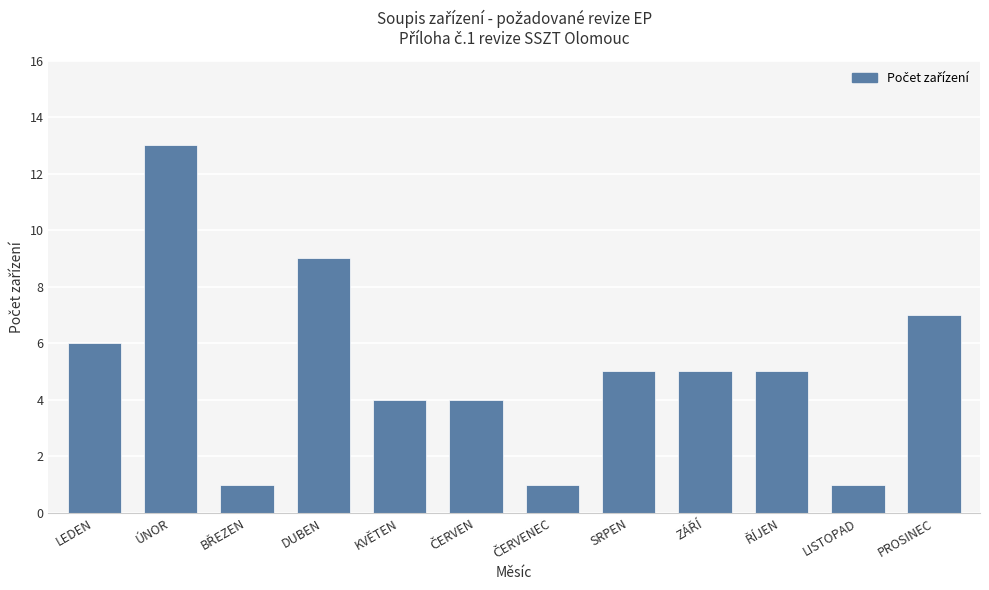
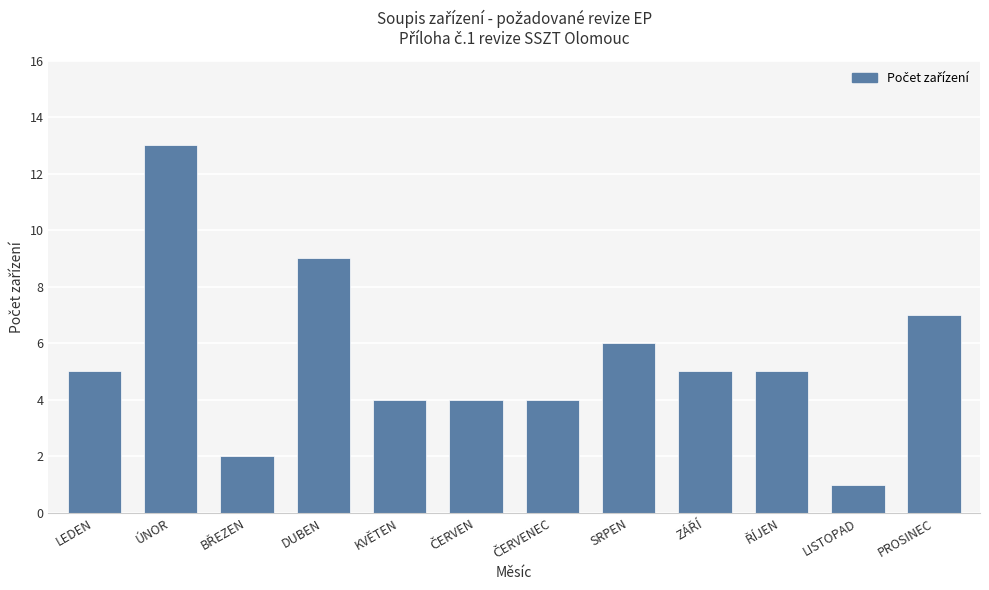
  {
-   "LEDEN": 6,
+   "LEDEN": 5,
    "ÚNOR": 13,
-   "BŘEZEN": 1,
+   "BŘEZEN": 2,
    "DUBEN": 9,
    "KVĚTEN": 4,
    "ČERVEN": 4,
-   "ČERVENEC": 1,
-   "SRPEN": 5,
+   "ČERVENEC": 4,
+   "SRPEN": 6,
    "ZÁŘÍ": 5,
    "ŘÍJEN": 5,
    "LISTOPAD": 1,
    "PROSINEC": 7
  }
